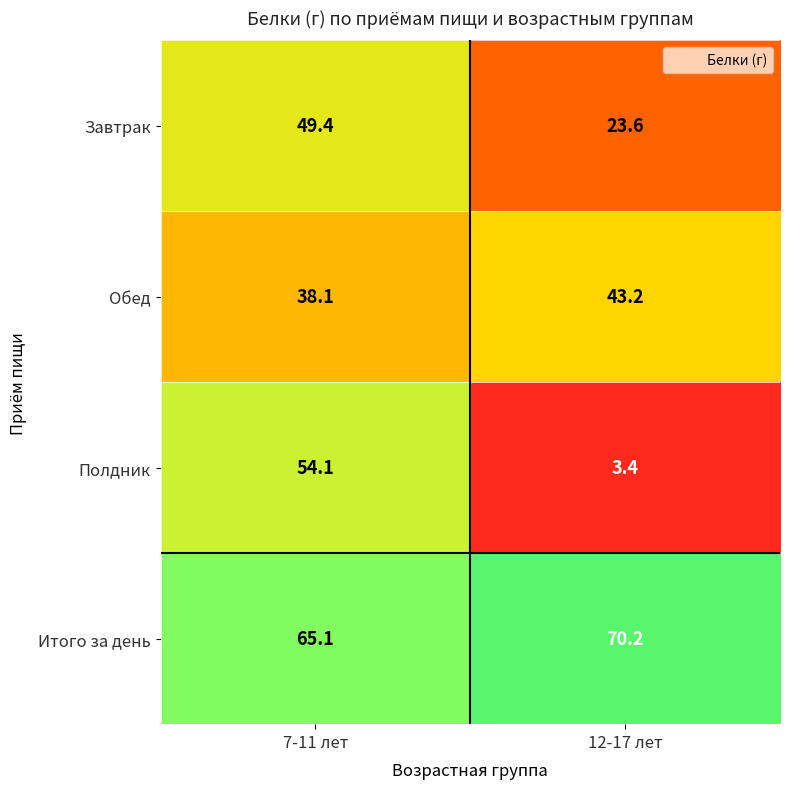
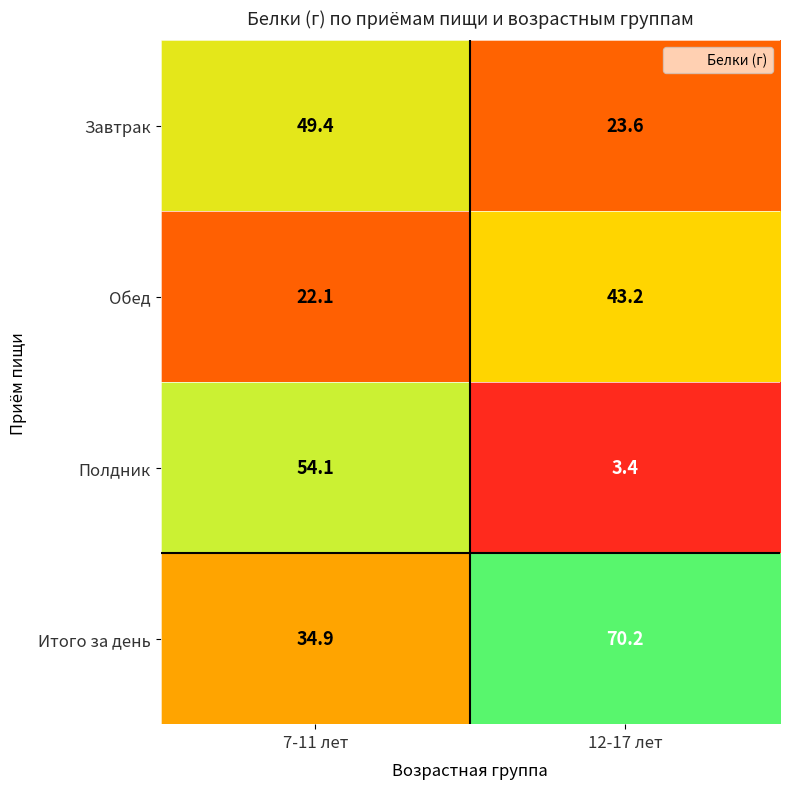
  {
    "Завтрак": {
      "7-11 лет": 49.4,
      "12-17 лет": 23.6
    },
    "Обед": {
-     "7-11 лет": 38.1,
+     "7-11 лет": 22.1,
      "12-17 лет": 43.2
    },
    "Полдник": {
      "7-11 лет": 54.1,
      "12-17 лет": 3.4
    },
    "Итого за день": {
-     "7-11 лет": 65.1,
+     "7-11 лет": 34.9,
      "12-17 лет": 70.2
    }
  }
